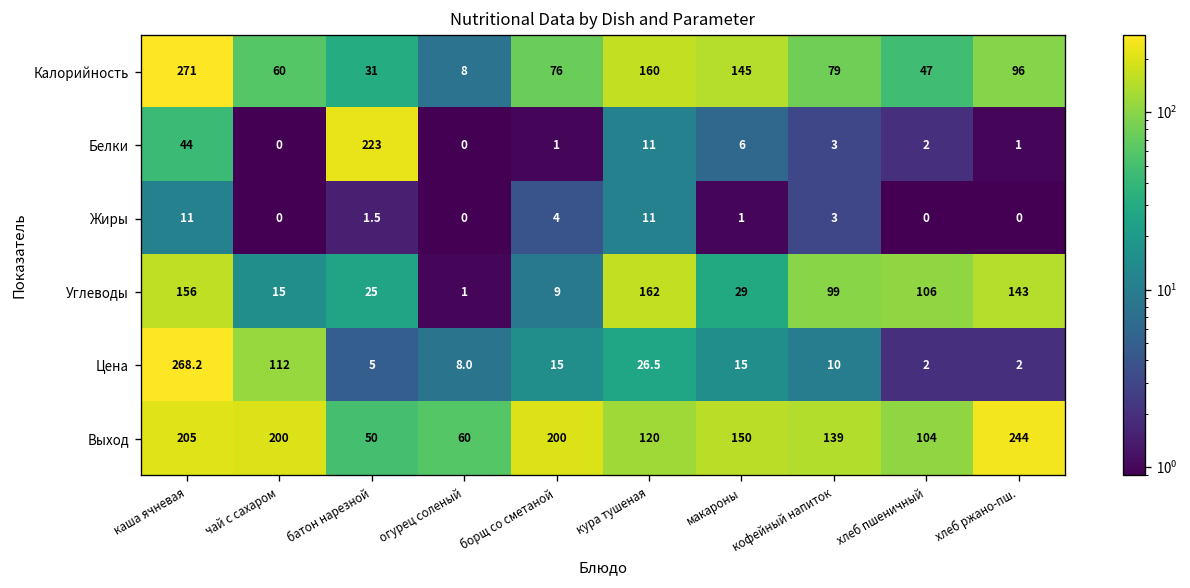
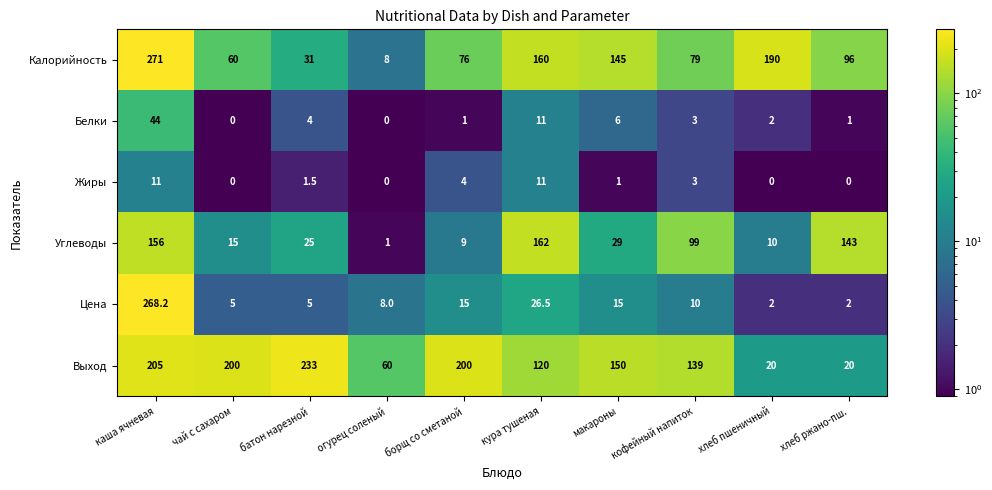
  {
    "Калорийность": {
      "каша ячневая": 271,
      "чай с сахаром": 60,
      "батон нарезной": 31,
      "огурец соленый": 8,
      "борщ со сметаной": 76,
      "кура тушеная": 160,
      "макароны": 145,
      "кофейный напиток": 79,
-     "хлеб пшеничный": 47,
+     "хлеб пшеничный": 190,
      "хлеб ржано-пш.": 96
    },
    "Белки": {
      "каша ячневая": 44,
      "чай с сахаром": 0,
-     "батон нарезной": 223,
+     "батон нарезной": 4,
      "огурец соленый": 0,
      "борщ со сметаной": 1,
      "кура тушеная": 11,
      "макароны": 6,
      "кофейный напиток": 3,
      "хлеб пшеничный": 2,
      "хлеб ржано-пш.": 1
    },
    "Жиры": {
      "каша ячневая": 11,
      "чай с сахаром": 0,
      "батон нарезной": 1.5,
      "огурец соленый": 0,
      "борщ со сметаной": 4,
      "кура тушеная": 11,
      "макароны": 1,
      "кофейный напиток": 3,
      "хлеб пшеничный": 0,
      "хлеб ржано-пш.": 0
    },
    "Углеводы": {
      "каша ячневая": 156,
      "чай с сахаром": 15,
      "батон нарезной": 25,
      "огурец соленый": 1,
      "борщ со сметаной": 9,
      "кура тушеная": 162,
      "макароны": 29,
      "кофейный напиток": 99,
-     "хлеб пшеничный": 106,
+     "хлеб пшеничный": 10,
      "хлеб ржано-пш.": 143
    },
    "Цена": {
      "каша ячневая": 268.2,
-     "чай с сахаром": 112,
+     "чай с сахаром": 5,
      "батон нарезной": 5,
      "огурец соленый": 8.0,
      "борщ со сметаной": 15,
      "кура тушеная": 26.5,
      "макароны": 15,
      "кофейный напиток": 10,
      "хлеб пшеничный": 2,
      "хлеб ржано-пш.": 2
    },
    "Выход": {
      "каша ячневая": 205,
      "чай с сахаром": 200,
-     "батон нарезной": 50,
+     "батон нарезной": 233,
      "огурец соленый": 60,
      "борщ со сметаной": 200,
      "кура тушеная": 120,
      "макароны": 150,
      "кофейный напиток": 139,
-     "хлеб пшеничный": 104,
-     "хлеб ржано-пш.": 244
+     "хлеб пшеничный": 20,
+     "хлеб ржано-пш.": 20
    }
  }
